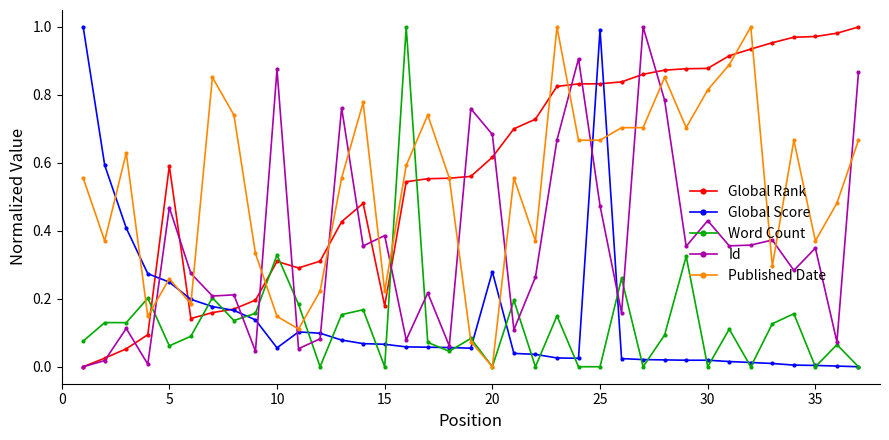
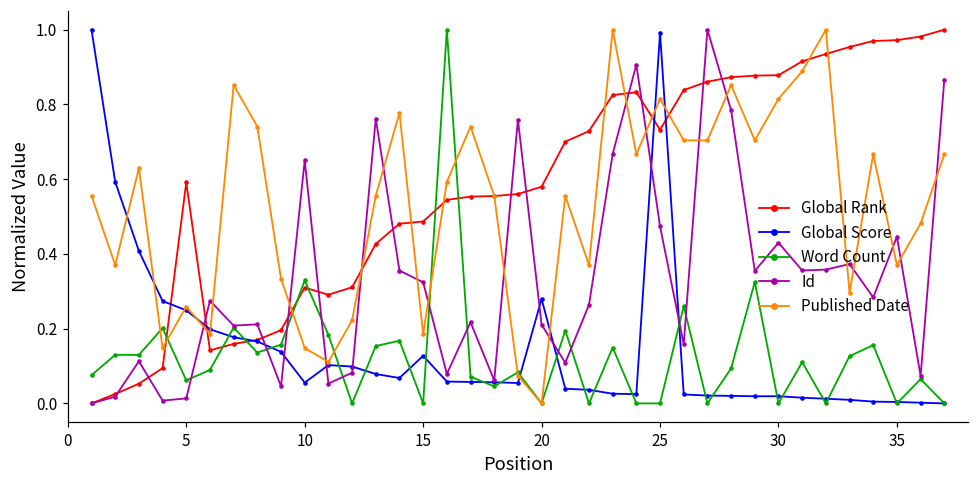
  {
    "Global Rank": {
      "5": 0.59,
      "10": 0.31,
-     "15": 0.18,
-     "20": 0.62,
-     "25": 0.83,
+     "15": 0.49,
+     "20": 0.58,
+     "25": 0.73,
      "30": 0.88,
      "35": 0.97
    },
    "Global Score": {
      "5": 0.25,
      "10": 0.06,
-     "15": 0.07,
+     "15": 0.13,
      "20": 0.28,
      "25": 0.99,
      "30": 0.02
    },
    "Word Count": {
      "5": 0.06,
      "10": 0.33,
      "15": 0.00,
      "25": 0.00,
      "30": 0.00
    },
    "Id": {
-     "5": 0.47,
-     "10": 0.88,
-     "15": 0.39,
-     "20": 0.68,
+     "5": 0.01,
+     "10": 0.65,
+     "15": 0.32,
+     "20": 0.21,
      "25": 0.47,
      "30": 0.43,
-     "35": 0.35
+     "35": 0.45
    },
    "Published Date": {
      "5": 0.26,
      "10": 0.15,
-     "15": 0.22,
-     "25": 0.67,
+     "15": 0.19,
+     "25": 0.81,
      "30": 0.81,
      "35": 0.37
    }
  }
